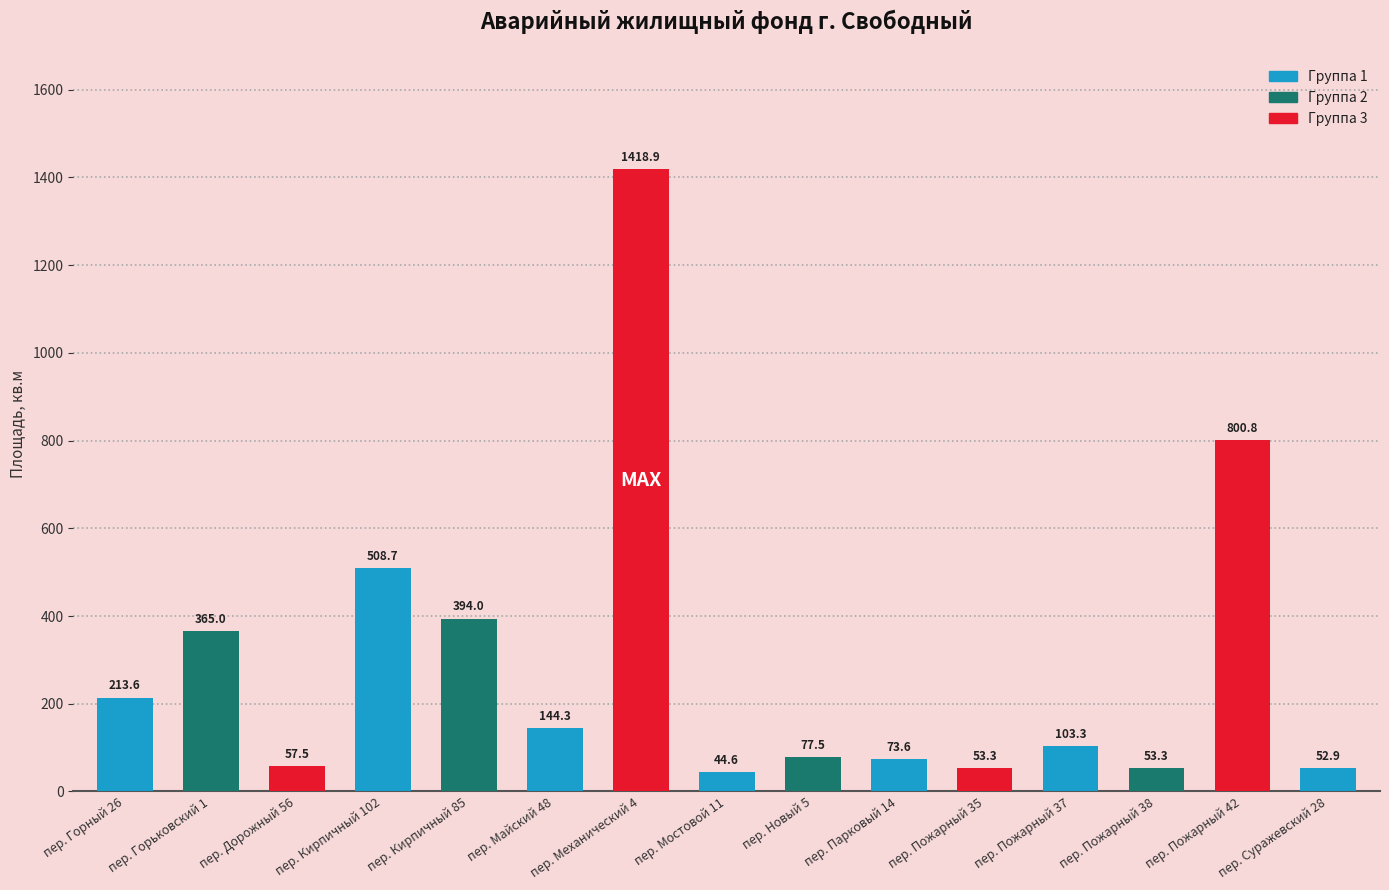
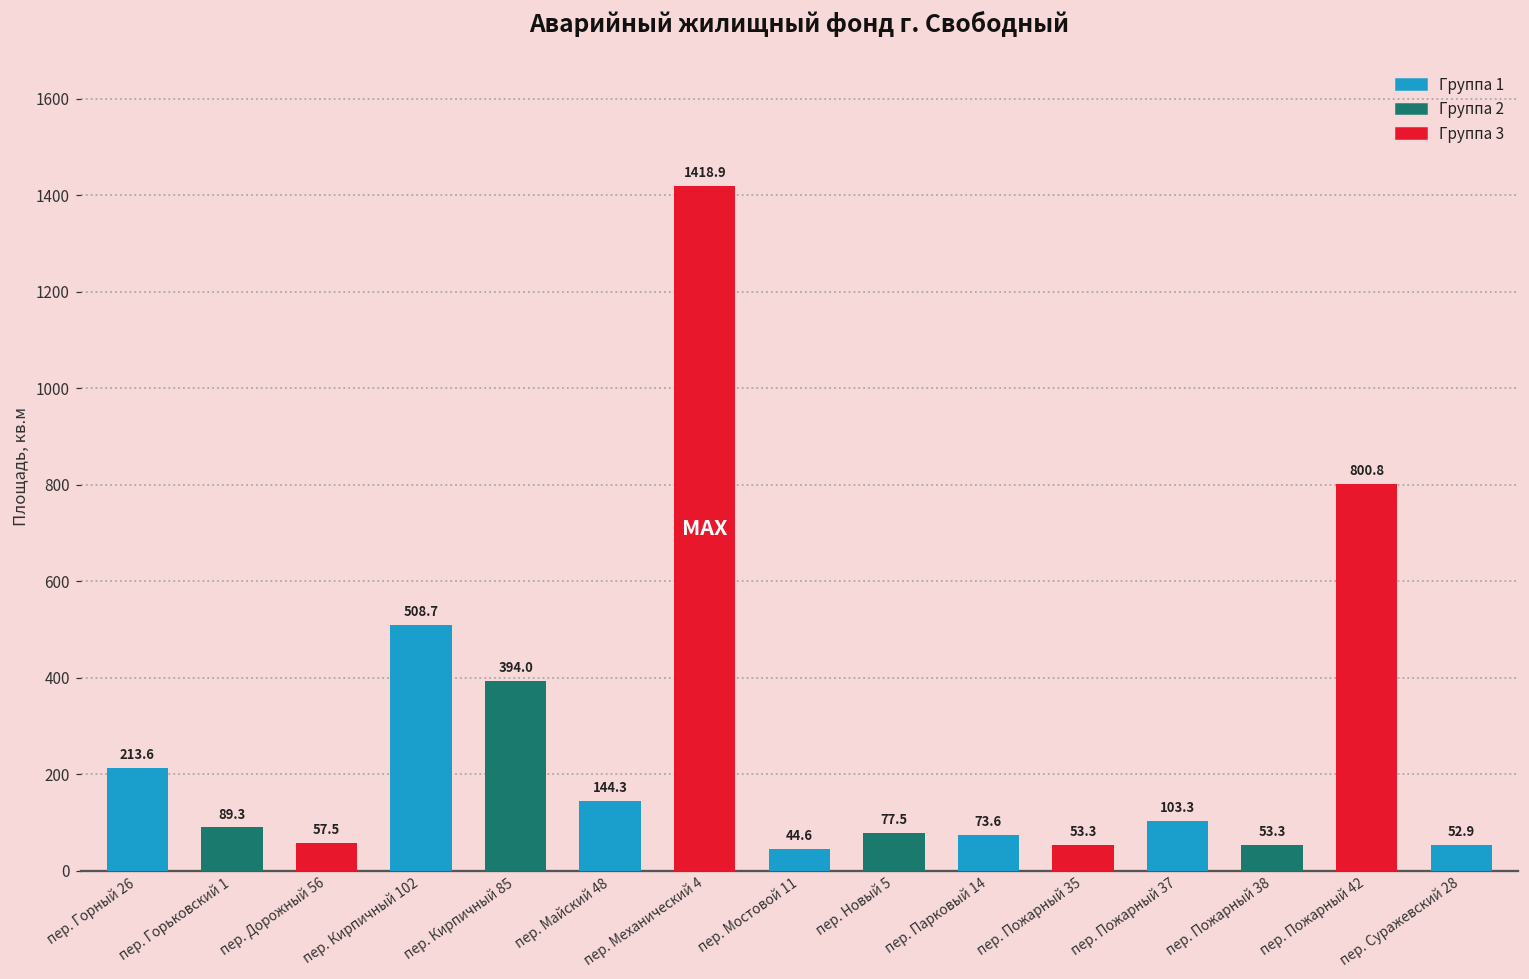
  {
    "пер. Горный 26": 213.6,
-   "пер. Горьковский 1": 365.0,
+   "пер. Горьковский 1": 89.3,
    "пер. Дорожный 56": 57.5,
    "пер. Кирпичный 102": 508.7,
    "пер. Кирпичный 85": 394.0,
    "пер. Майский 48": 144.3,
    "пер. Механический 4": 1418.9,
    "пер. Мостовой 11": 44.6,
    "пер. Новый 5": 77.5,
    "пер. Парковый 14": 73.6,
    "пер. Пожарный 35": 53.3,
    "пер. Пожарный 37": 103.3,
    "пер. Пожарный 38": 53.3,
    "пер. Пожарный 42": 800.8,
    "пер. Суражевский 28": 52.9
  }
